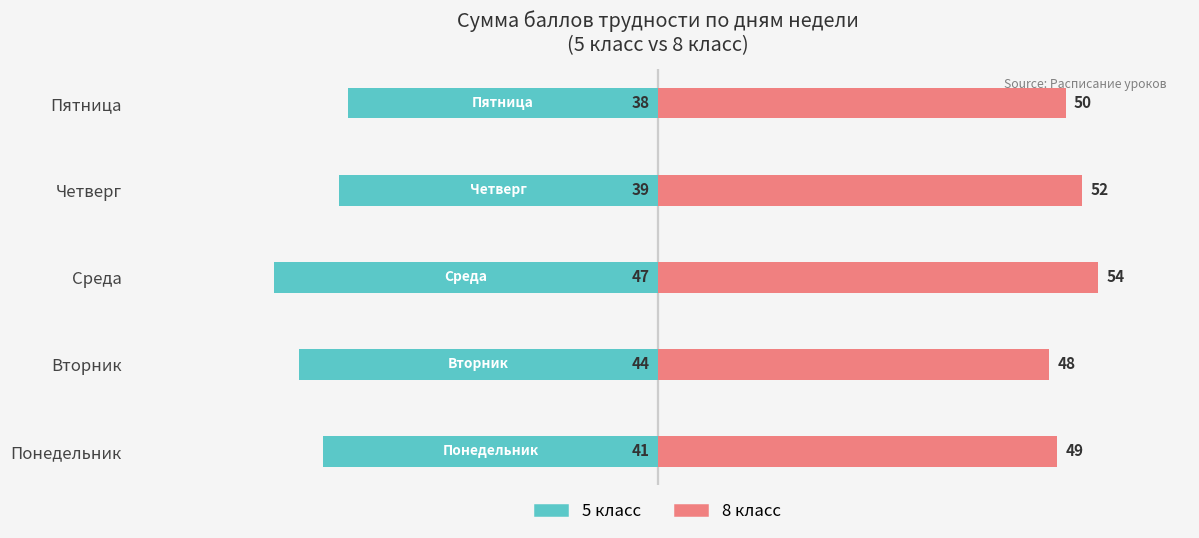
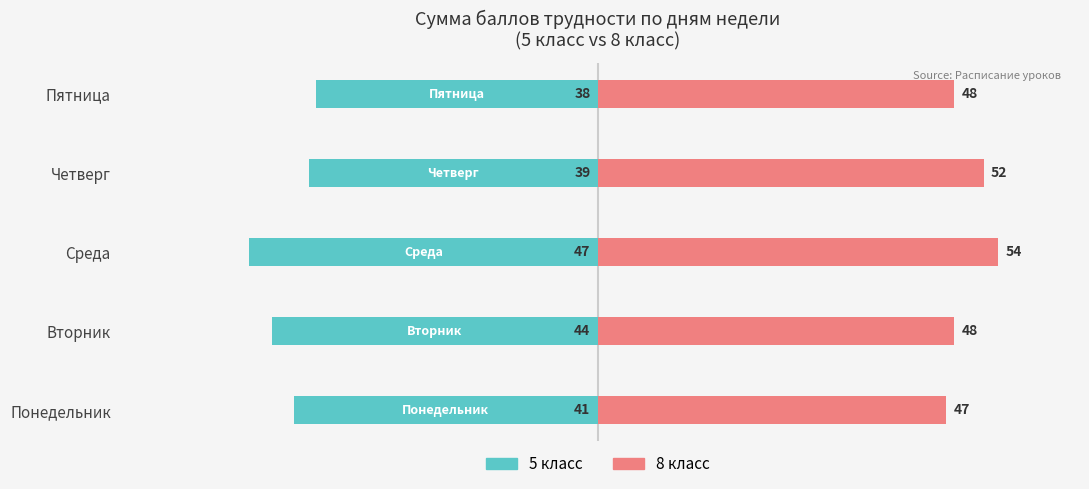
  {
    "8 класс": {
-     "Пятница": 50,
+     "Пятница": 48,
      "Четверг": 52,
      "Среда": 54,
      "Вторник": 48,
-     "Понедельник": 49
+     "Понедельник": 47
    }
  }
